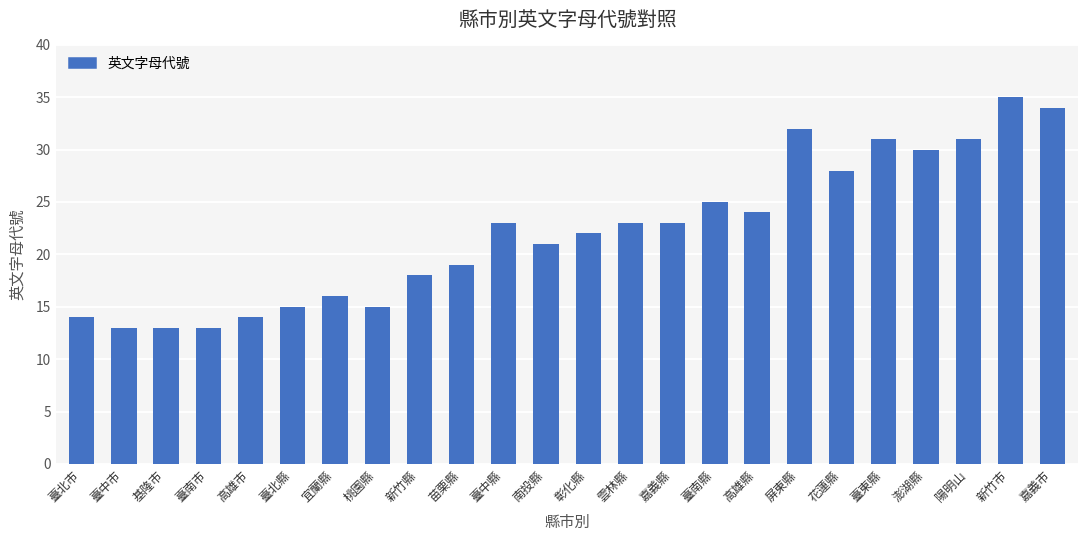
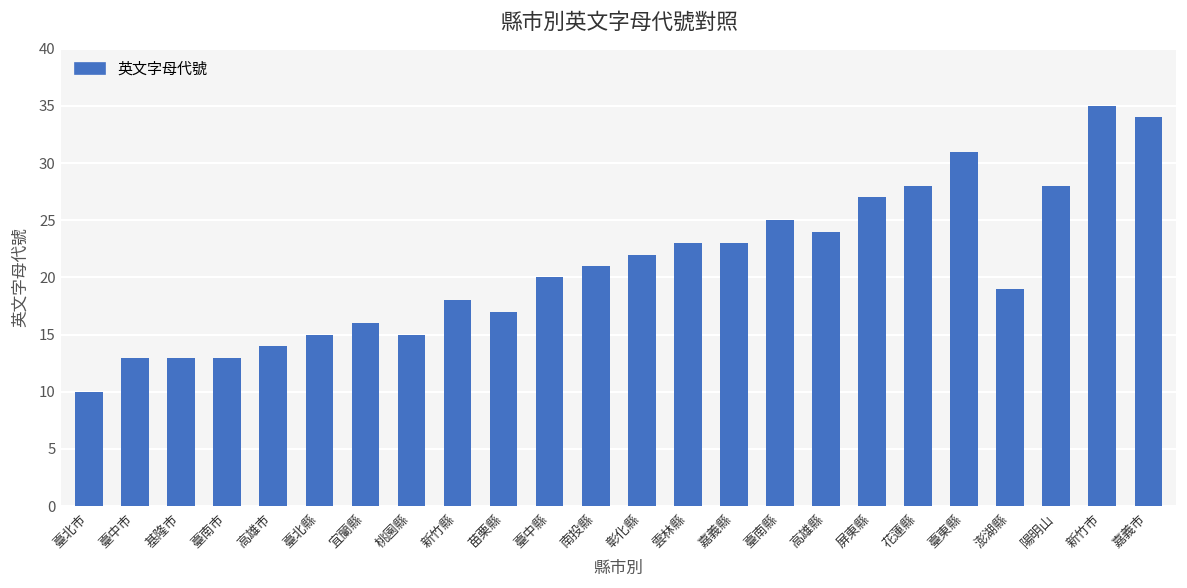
  {
-   "臺北市": 14,
+   "臺北市": 10,
    "臺中市": 13,
    "基隆市": 13,
    "臺南市": 13,
    "高雄市": 14,
    "臺北縣": 15,
    "宜蘭縣": 16,
    "桃園縣": 15,
    "新竹縣": 18,
-   "苗栗縣": 19,
-   "臺中縣": 23,
+   "苗栗縣": 17,
+   "臺中縣": 20,
    "南投縣": 21,
    "彰化縣": 22,
    "雲林縣": 23,
    "嘉義縣": 23,
    "臺南縣": 25,
    "高雄縣": 24,
-   "屏東縣": 32,
+   "屏東縣": 27,
    "花蓮縣": 28,
    "臺東縣": 31,
-   "澎湖縣": 30,
-   "陽明山": 31,
+   "澎湖縣": 19,
+   "陽明山": 28,
    "新竹市": 35,
    "嘉義市": 34
  }
